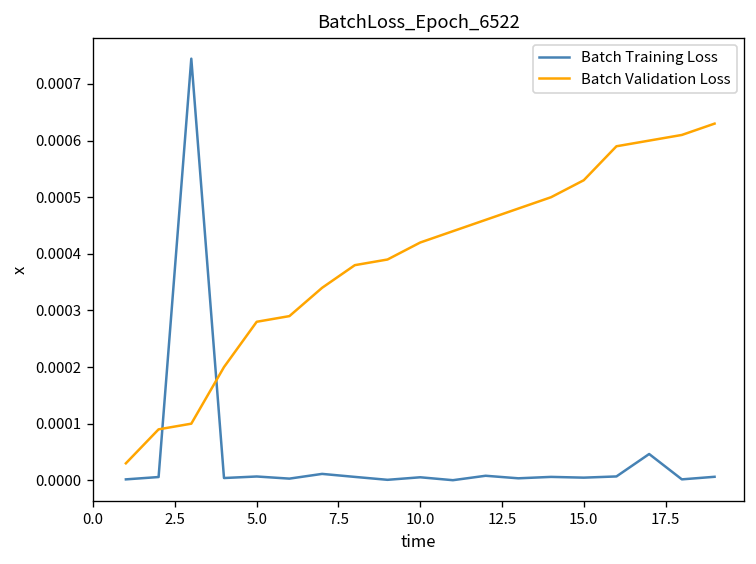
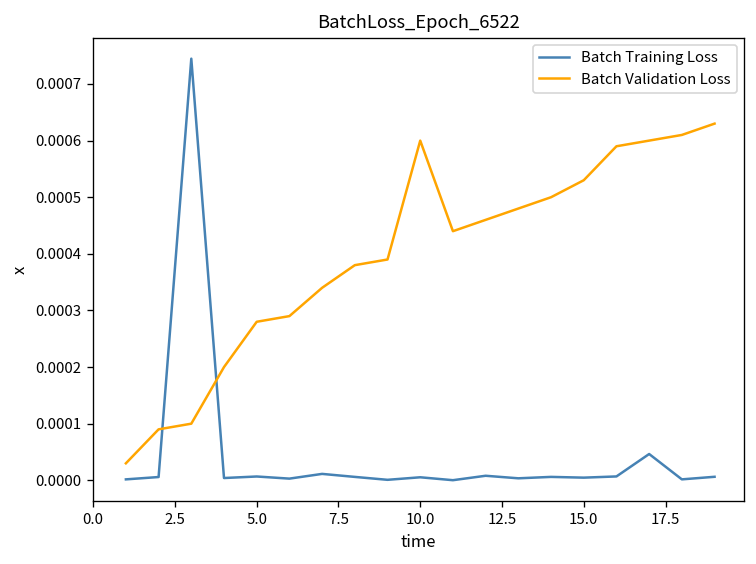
  {
    "Batch Training Loss": {
      "5.0": 0.00001,
      "10.0": 0.00001,
      "15.0": 0.00000
    },
    "Batch Validation Loss": {
      "5.0": 0.00028,
-     "10.0": 0.00042,
+     "10.0": 0.00060,
      "15.0": 0.00053
    }
  }
